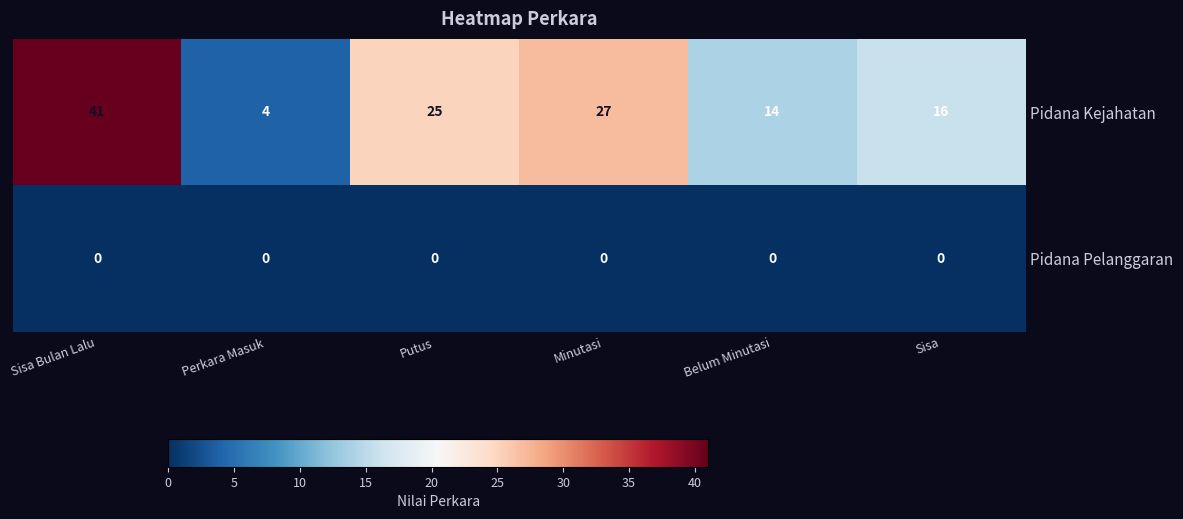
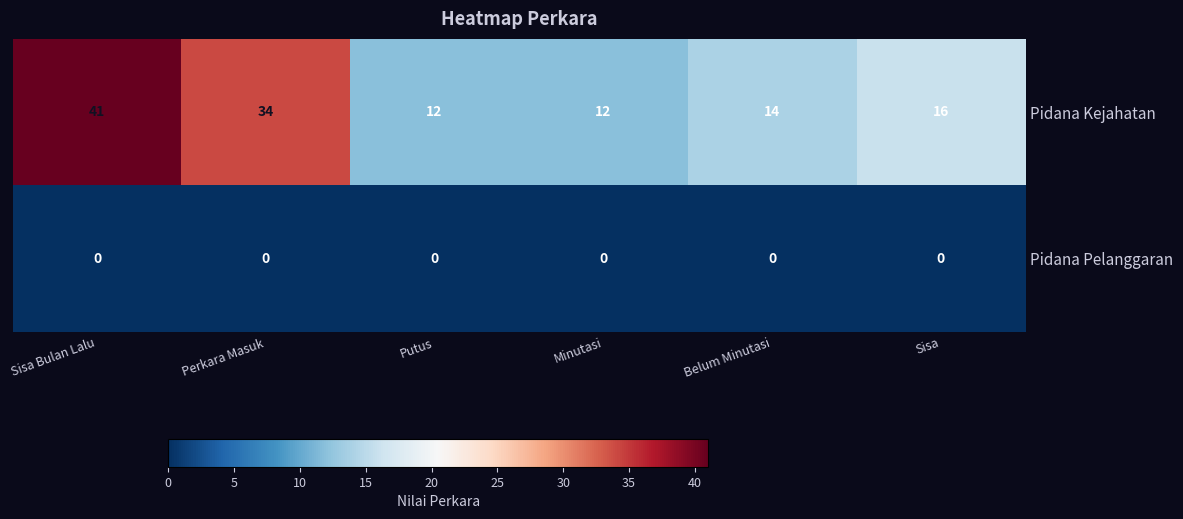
  {
    "Pidana Kejahatan": {
      "Sisa Bulan Lalu": 41,
-     "Perkara Masuk": 4,
-     "Putus": 25,
-     "Minutasi": 27,
+     "Perkara Masuk": 34,
+     "Putus": 12,
+     "Minutasi": 12,
      "Belum Minutasi": 14,
      "Sisa": 16
    },
    "Pidana Pelanggaran": {
      "Sisa Bulan Lalu": 0,
      "Perkara Masuk": 0,
      "Putus": 0,
      "Minutasi": 0,
      "Belum Minutasi": 0,
      "Sisa": 0
    }
  }
